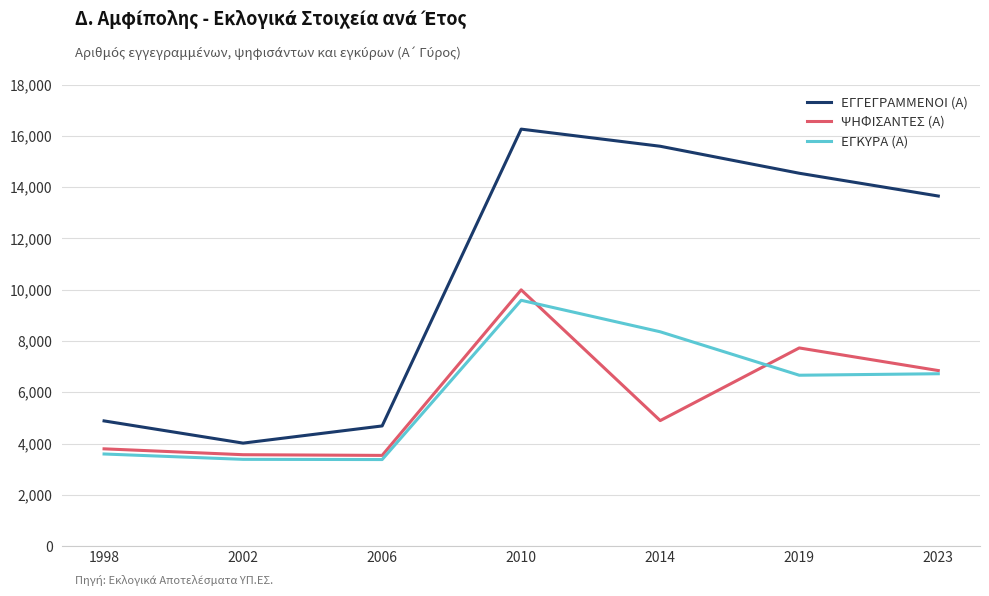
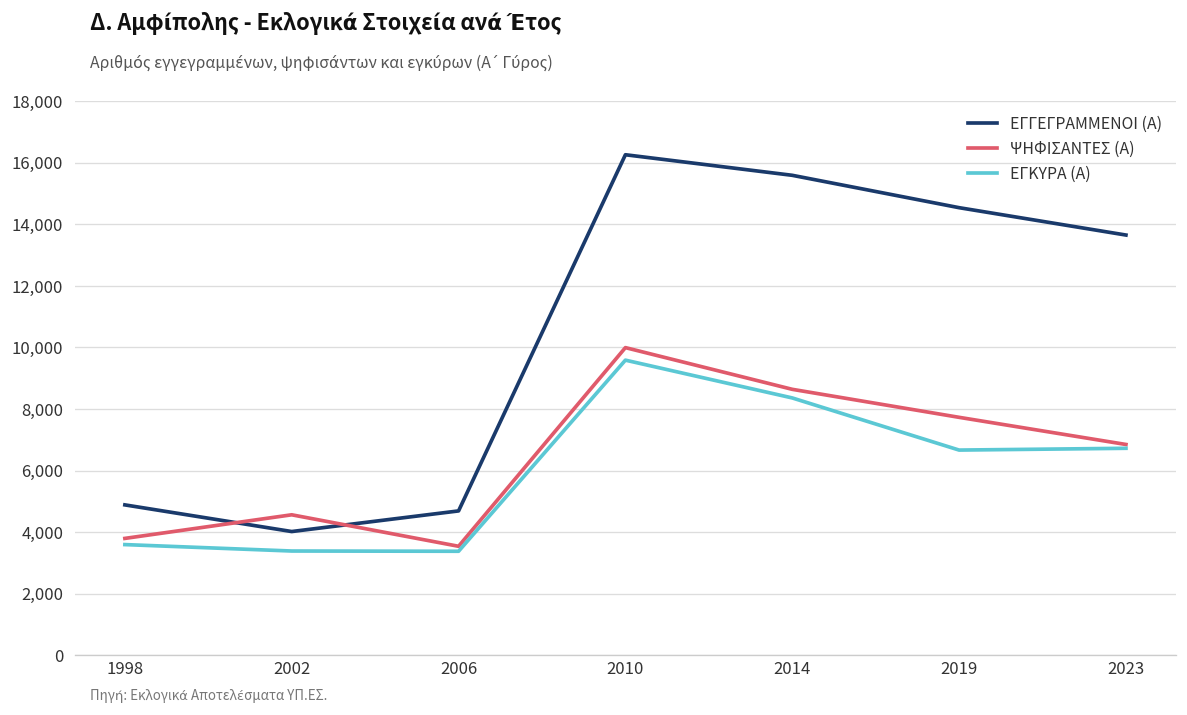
  {
    "ΕΓΓΕΓΡΑΜΜΕΝΟΙ (Α)": {
      "1998": "4,900",
      "2002": "4,000",
      "2006": "4,700",
      "2010": "16,300",
      "2014": "15,600",
      "2019": "14,500",
      "2023": "13,700"
    },
    "ΨΗΦΙΣΑΝΤΕΣ (Α)": {
      "1998": "3,800",
-     "2002": "3,600",
+     "2002": "4,600",
      "2006": "3,500",
      "2010": "10,000",
-     "2014": "4,900",
+     "2014": "8,600",
      "2019": "7,700",
      "2023": "6,800"
    },
    "ΕΓΚΥΡΑ (Α)": {
      "1998": "3,600",
      "2002": "3,400",
      "2006": "3,400",
      "2010": "9,600",
      "2014": "8,400",
      "2019": "6,700",
      "2023": "6,700"
    }
  }
